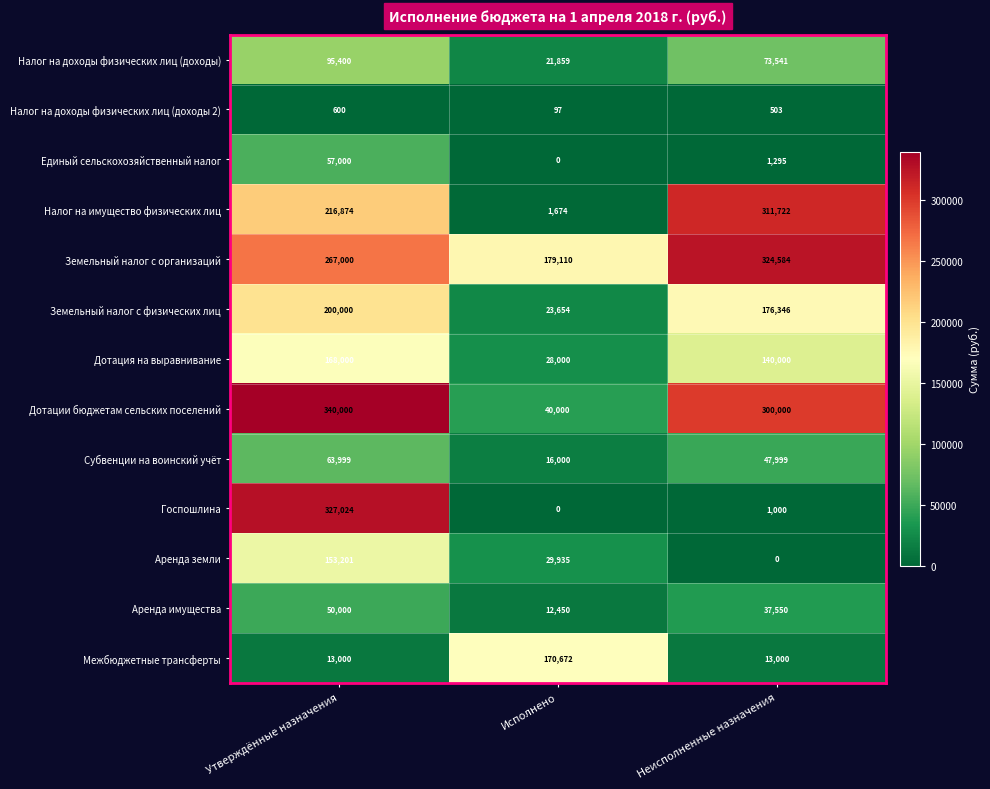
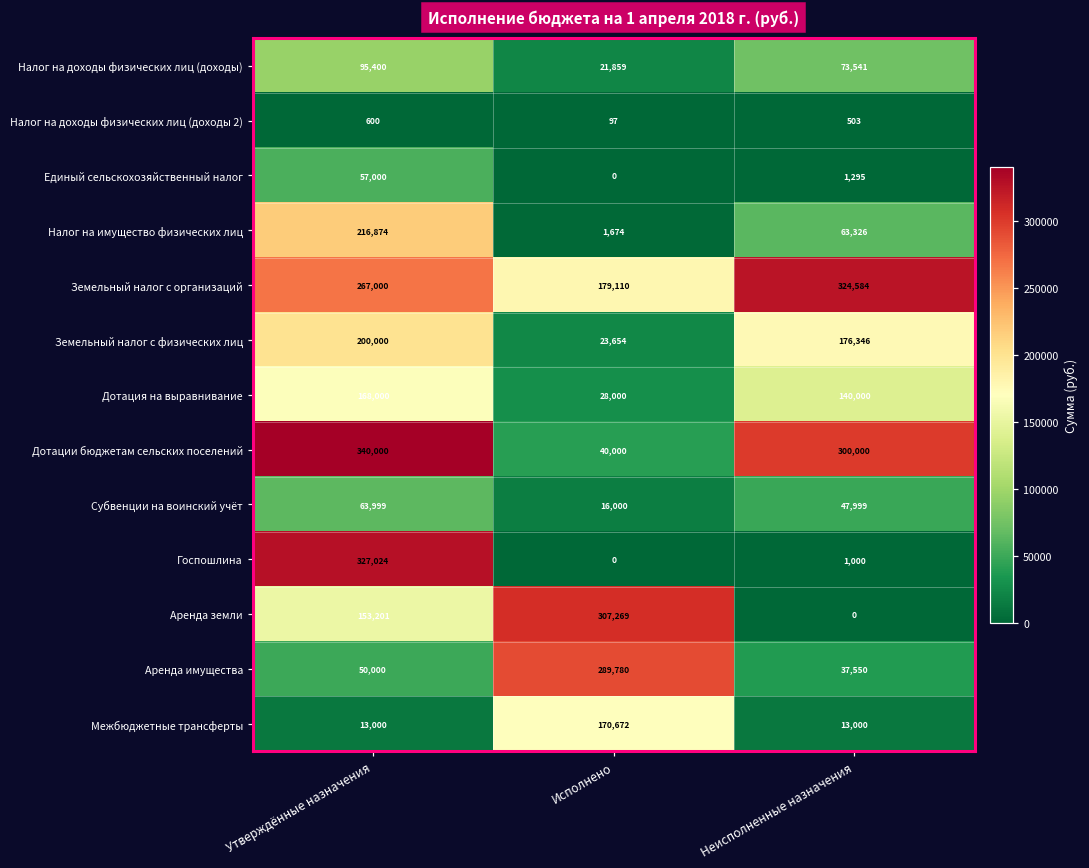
  {
    "Налог на доходы физических лиц (доходы)": {
      "Утверждённые назначения": "95,400",
      "Исполнено": "21,859",
      "Неисполненные назначения": "73,541"
    },
    "Налог на доходы физических лиц (доходы 2)": {
      "Утверждённые назначения": "600",
      "Исполнено": "97",
      "Неисполненные назначения": "503"
    },
    "Единый сельскохозяйственный налог": {
      "Утверждённые назначения": "57,000",
      "Исполнено": "0",
      "Неисполненные назначения": "1,295"
    },
    "Налог на имущество физических лиц": {
      "Утверждённые назначения": "216,874",
      "Исполнено": "1,674",
-     "Неисполненные назначения": "311,722"
+     "Неисполненные назначения": "63,326"
    },
    "Земельный налог с организаций": {
      "Утверждённые назначения": "267,000",
      "Исполнено": "179,110",
      "Неисполненные назначения": "324,584"
    },
    "Земельный налог с физических лиц": {
      "Утверждённые назначения": "200,000",
      "Исполнено": "23,654",
      "Неисполненные назначения": "176,346"
    },
    "Дотация на выравнивание": {
      "Утверждённые назначения": "168,000",
      "Исполнено": "28,000",
      "Неисполненные назначения": "140,000"
    },
    "Дотации бюджетам сельских поселений": {
      "Утверждённые назначения": "340,000",
      "Исполнено": "40,000",
      "Неисполненные назначения": "300,000"
    },
    "Субвенции на воинский учёт": {
      "Утверждённые назначения": "63,999",
      "Исполнено": "16,000",
      "Неисполненные назначения": "47,999"
    },
    "Госпошлина": {
      "Утверждённые назначения": "327,024",
      "Исполнено": "0",
      "Неисполненные назначения": "1,000"
    },
    "Аренда земли": {
      "Утверждённые назначения": "153,201",
-     "Исполнено": "29,935",
+     "Исполнено": "307,269",
      "Неисполненные назначения": "0"
    },
    "Аренда имущества": {
      "Утверждённые назначения": "50,000",
-     "Исполнено": "12,450",
+     "Исполнено": "289,780",
      "Неисполненные назначения": "37,550"
    },
    "Межбюджетные трансферты": {
      "Утверждённые назначения": "13,000",
      "Исполнено": "170,672",
      "Неисполненные назначения": "13,000"
    }
  }
